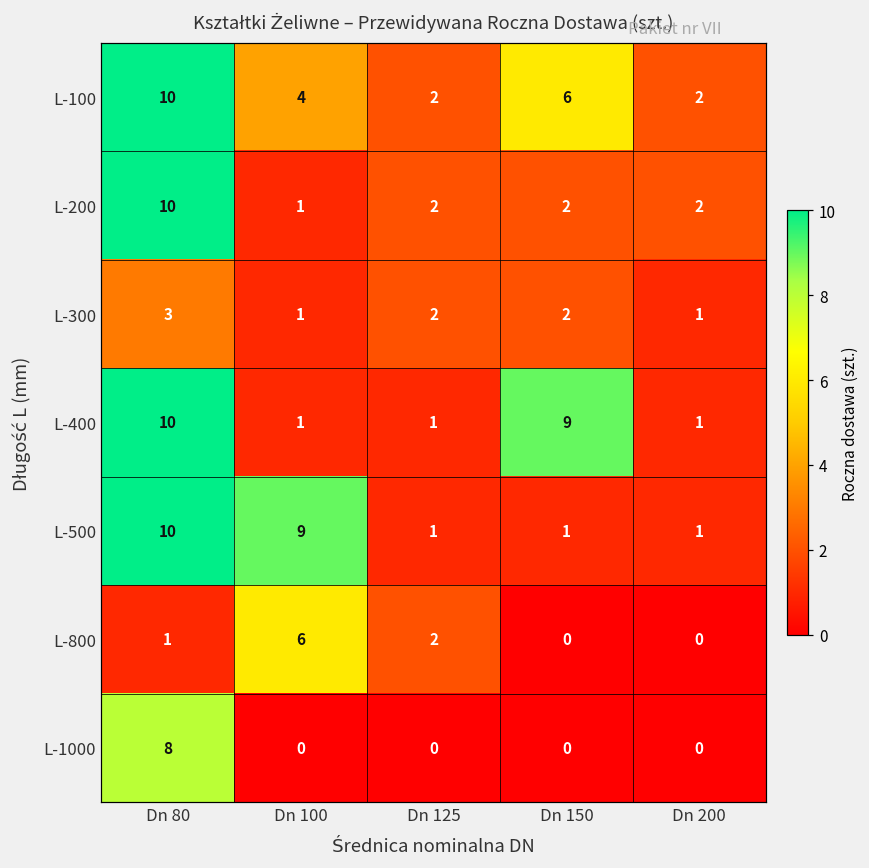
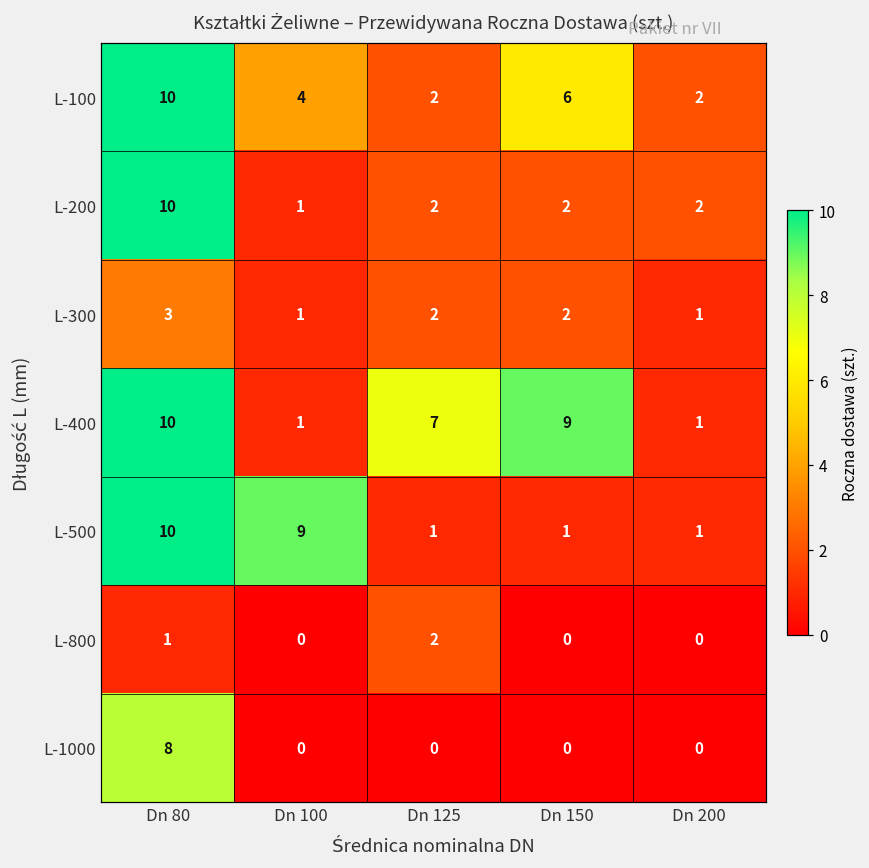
  {
    "L-100": {
      "Dn 80": 10,
      "Dn 100": 4,
      "Dn 125": 2,
      "Dn 150": 6,
      "Dn 200": 2
    },
    "L-200": {
      "Dn 80": 10,
      "Dn 100": 1,
      "Dn 125": 2,
      "Dn 150": 2,
      "Dn 200": 2
    },
    "L-300": {
      "Dn 80": 3,
      "Dn 100": 1,
      "Dn 125": 2,
      "Dn 150": 2,
      "Dn 200": 1
    },
    "L-400": {
      "Dn 80": 10,
      "Dn 100": 1,
-     "Dn 125": 1,
+     "Dn 125": 7,
      "Dn 150": 9,
      "Dn 200": 1
    },
    "L-500": {
      "Dn 80": 10,
      "Dn 100": 9,
      "Dn 125": 1,
      "Dn 150": 1,
      "Dn 200": 1
    },
    "L-800": {
      "Dn 80": 1,
-     "Dn 100": 6,
+     "Dn 100": 0,
      "Dn 125": 2,
      "Dn 150": 0,
      "Dn 200": 0
    },
    "L-1000": {
      "Dn 80": 8,
      "Dn 100": 0,
      "Dn 125": 0,
      "Dn 150": 0,
      "Dn 200": 0
    }
  }
